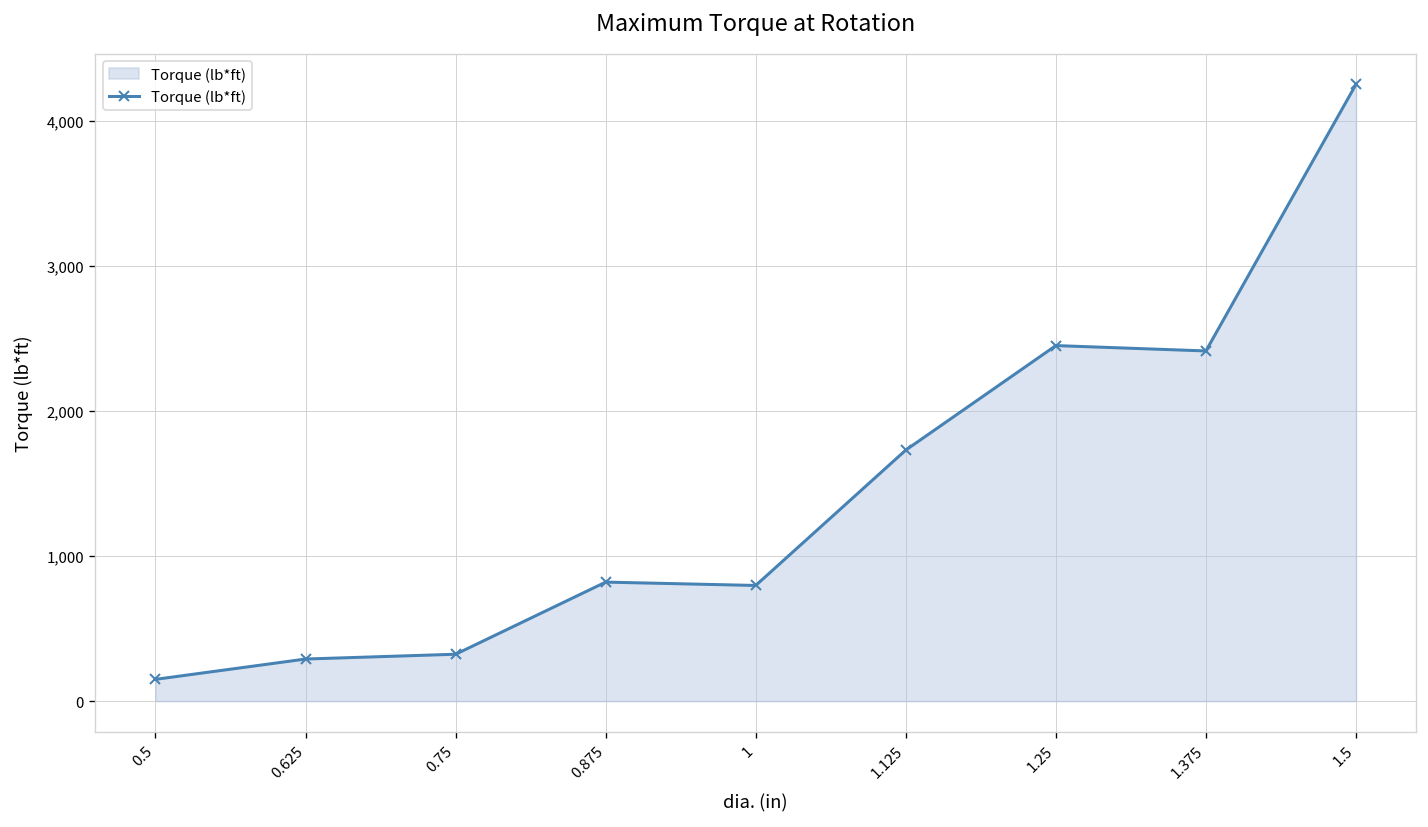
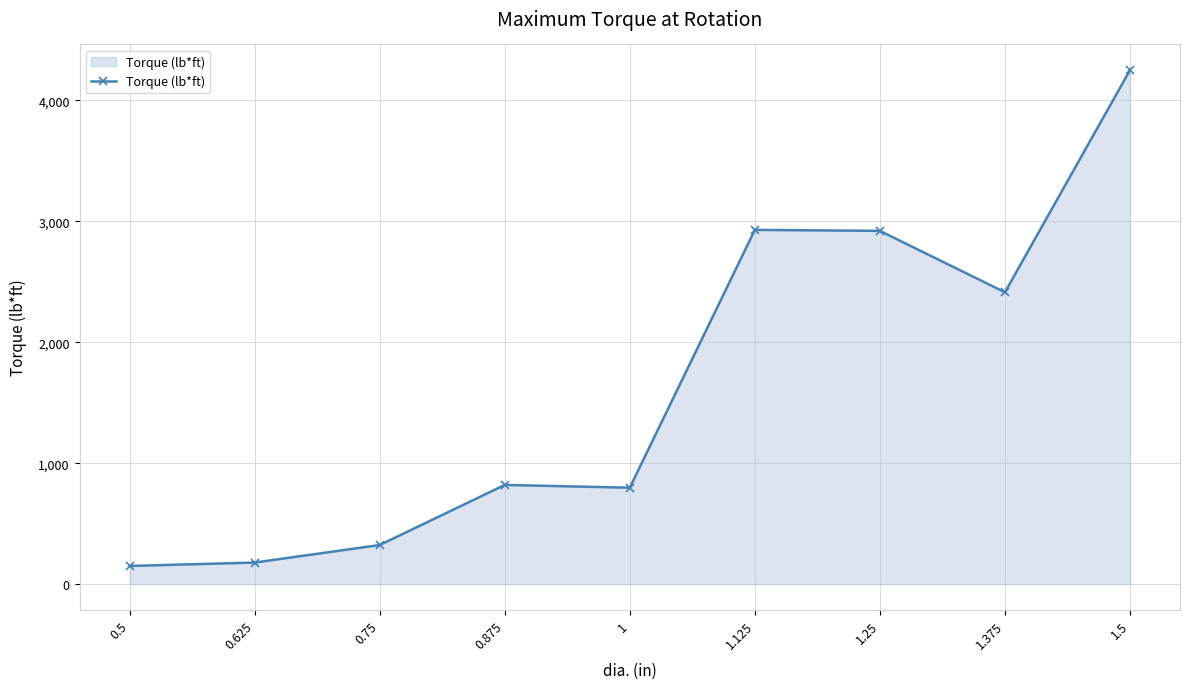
  {
    "0.5": "150",
-   "0.625": "290",
+   "0.625": "180",
    "0.75": "320",
    "0.875": "820",
    "1": "800",
-   "1.125": "1,730",
-   "1.25": "2,450",
+   "1.125": "2,930",
+   "1.25": "2,920",
    "1.375": "2,410",
    "1.5": "4,250"
  }
